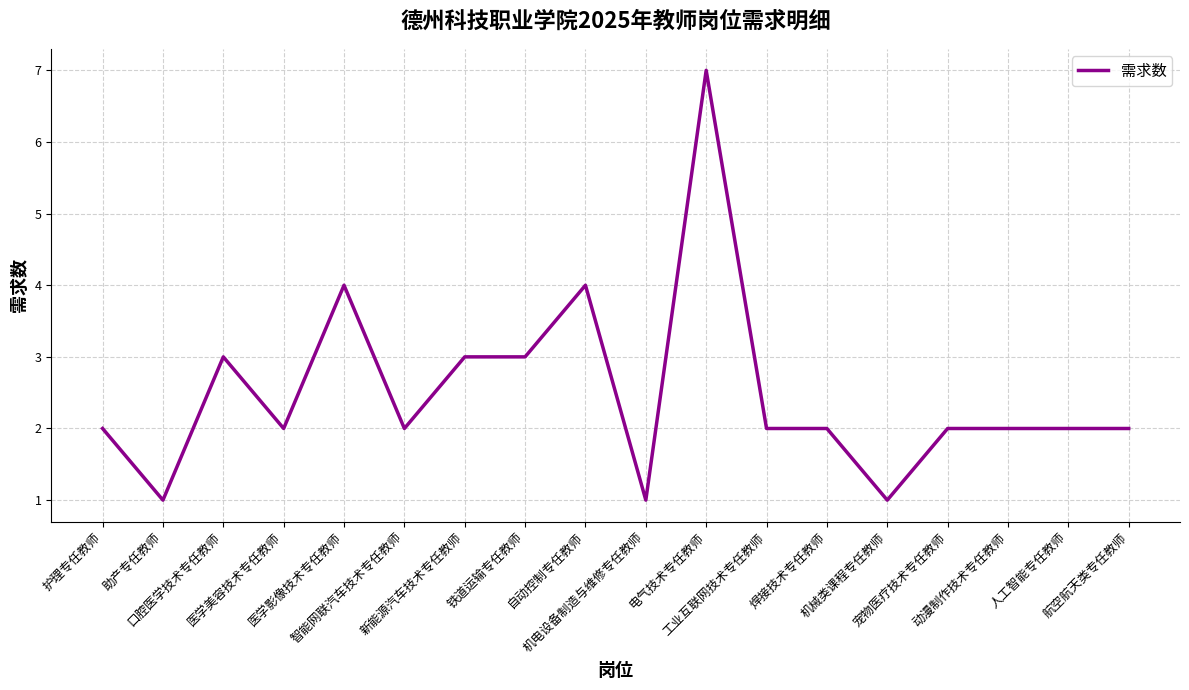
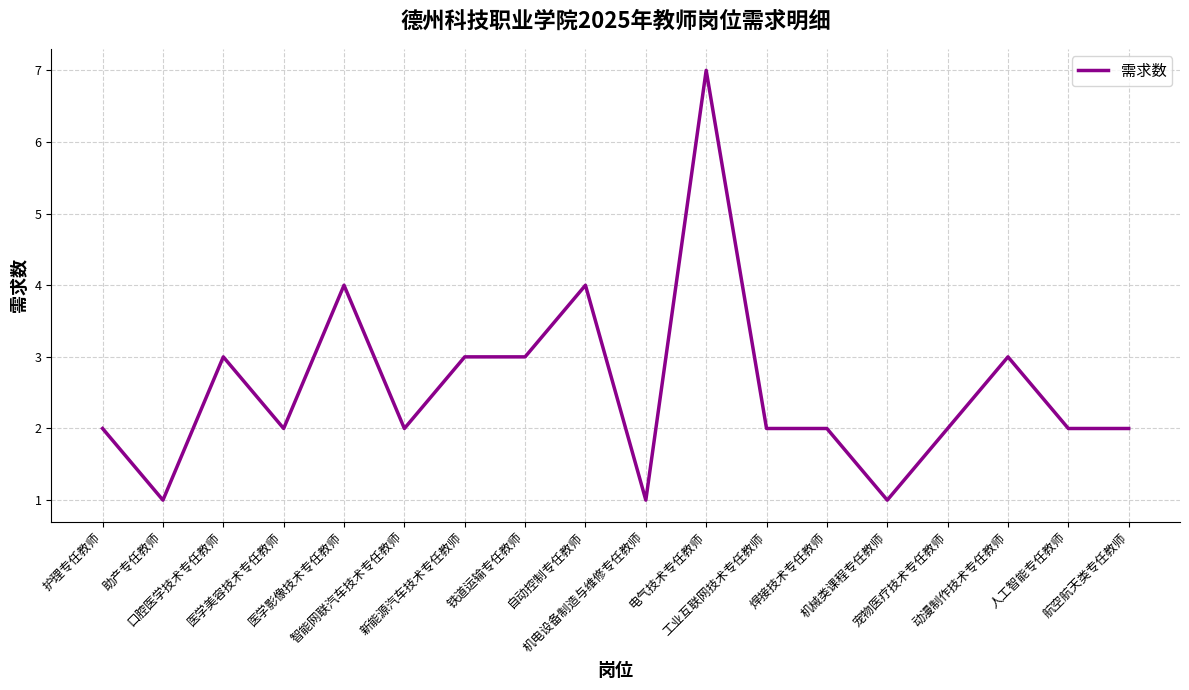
  {
    "护理专任教师": 2,
    "助产专任教师": 1,
    "口腔医学技术专任教师": 3,
    "医学美容技术专任教师": 2,
    "医学影像技术专任教师": 4,
    "智能网联汽车技术专任教师": 2,
    "新能源汽车技术专任教师": 3,
    "铁道运输专任教师": 3,
    "自动控制专任教师": 4,
    "机电设备制造与维修专任教师": 1,
    "电气技术专任教师": 7,
    "工业互联网技术专任教师": 2,
    "焊接技术专任教师": 2,
    "机械类课程专任教师": 1,
    "宠物医疗技术专任教师": 2,
-   "动漫制作技术专任教师": 2,
+   "动漫制作技术专任教师": 3,
    "人工智能专任教师": 2,
    "航空航天类专任教师": 2
  }
